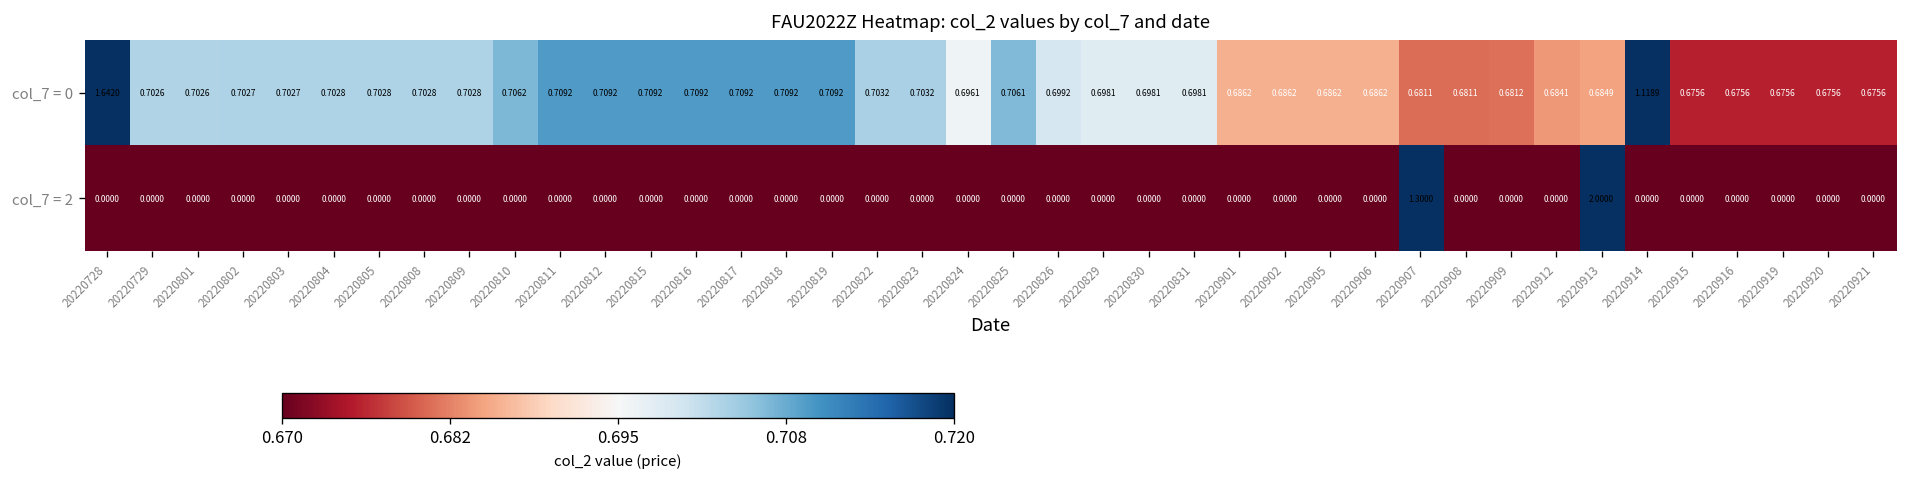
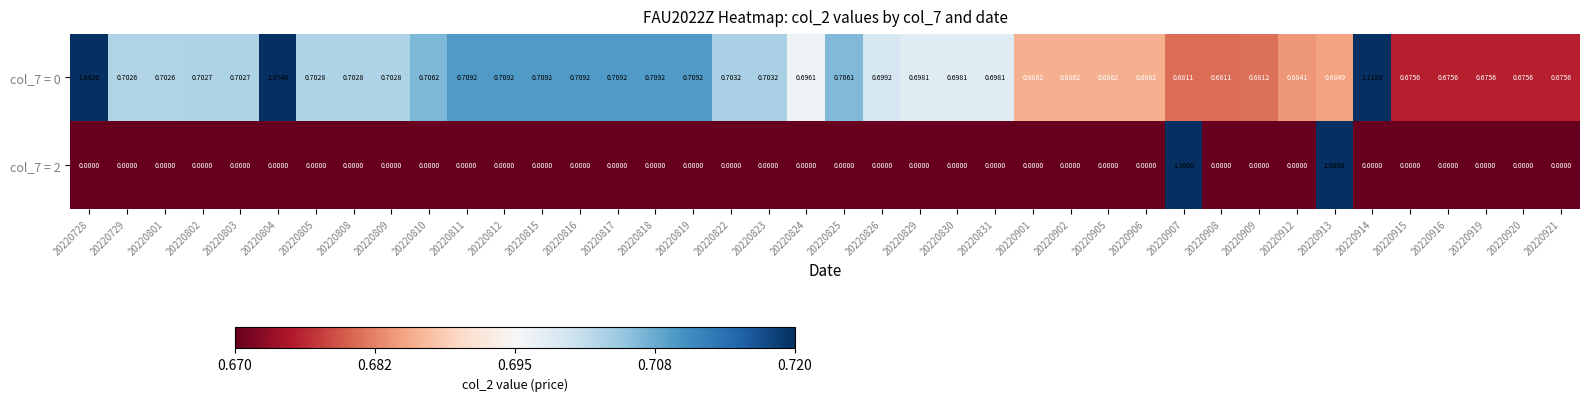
  {
    "col_7 = 0": {
      "20220728": 1.6420,
      "20220729": 0.7026,
      "20220801": 0.7026,
      "20220802": 0.7027,
      "20220803": 0.7027,
-     "20220804": 0.7028,
+     "20220804": 1.9740,
      "20220805": 0.7028,
      "20220808": 0.7028,
      "20220809": 0.7028,
      "20220810": 0.7062,
      "20220811": 0.7092,
      "20220812": 0.7092,
      "20220815": 0.7092,
      "20220816": 0.7092,
      "20220817": 0.7092,
      "20220818": 0.7092,
      "20220819": 0.7092,
      "20220822": 0.7032,
      "20220823": 0.7032,
      "20220824": 0.6961,
      "20220825": 0.7061,
      "20220826": 0.6992,
      "20220829": 0.6981,
      "20220830": 0.6981,
      "20220831": 0.6981,
      "20220901": 0.6862,
      "20220902": 0.6862,
      "20220905": 0.6862,
      "20220906": 0.6862,
      "20220907": 0.6811,
      "20220908": 0.6811,
      "20220909": 0.6812,
      "20220912": 0.6841,
      "20220913": 0.6849,
      "20220914": 1.1189,
      "20220915": 0.6756,
      "20220916": 0.6756,
      "20220919": 0.6756,
      "20220920": 0.6756,
      "20220921": 0.6756
    },
    "col_7 = 2": {
      "20220728": 0.0000,
      "20220729": 0.0000,
      "20220801": 0.0000,
      "20220802": 0.0000,
      "20220803": 0.0000,
      "20220804": 0.0000,
      "20220805": 0.0000,
      "20220808": 0.0000,
      "20220809": 0.0000,
      "20220810": 0.0000,
      "20220811": 0.0000,
      "20220812": 0.0000,
      "20220815": 0.0000,
      "20220816": 0.0000,
      "20220817": 0.0000,
      "20220818": 0.0000,
      "20220819": 0.0000,
      "20220822": 0.0000,
      "20220823": 0.0000,
      "20220824": 0.0000,
      "20220825": 0.0000,
      "20220826": 0.0000,
      "20220829": 0.0000,
      "20220830": 0.0000,
      "20220831": 0.0000,
      "20220901": 0.0000,
      "20220902": 0.0000,
      "20220905": 0.0000,
      "20220906": 0.0000,
      "20220907": 1.3000,
      "20220908": 0.0000,
      "20220909": 0.0000,
      "20220912": 0.0000,
      "20220913": 2.0000,
      "20220914": 0.0000,
      "20220915": 0.0000,
      "20220916": 0.0000,
      "20220919": 0.0000,
      "20220920": 0.0000,
      "20220921": 0.0000
    }
  }
